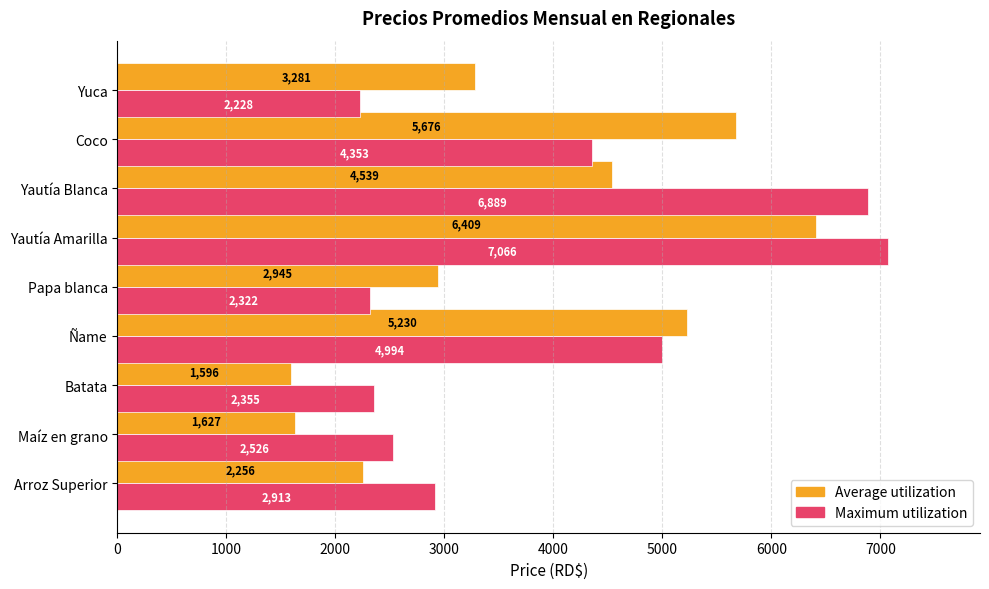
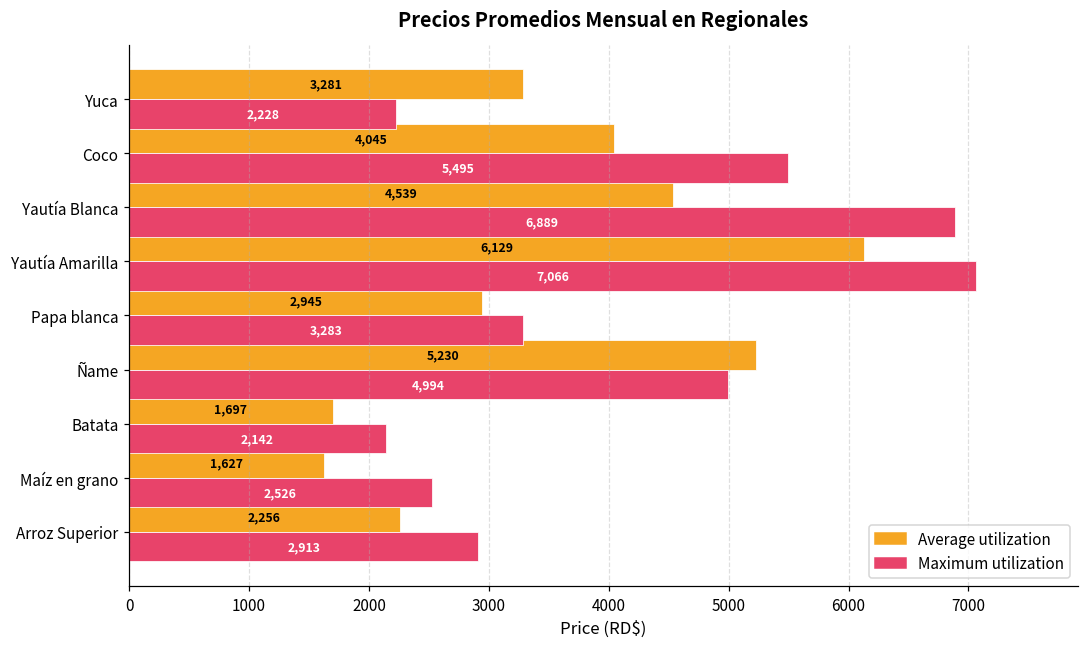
  {
    "Average utilization": {
      "Yuca": "3,281",
-     "Coco": "5,676",
+     "Coco": "4,045",
      "Yautía Blanca": "4,539",
-     "Yautía Amarilla": "6,409",
+     "Yautía Amarilla": "6,129",
      "Papa blanca": "2,945",
      "Ñame": "5,230",
-     "Batata": "1,596",
+     "Batata": "1,697",
      "Maíz en grano": "1,627",
      "Arroz Superior": "2,256"
    },
    "Maximum utilization": {
      "Yuca": "2,228",
-     "Coco": "4,353",
+     "Coco": "5,495",
      "Yautía Blanca": "6,889",
      "Yautía Amarilla": "7,066",
-     "Papa blanca": "2,322",
+     "Papa blanca": "3,283",
      "Ñame": "4,994",
-     "Batata": "2,355",
+     "Batata": "2,142",
      "Maíz en grano": "2,526",
      "Arroz Superior": "2,913"
    }
  }
